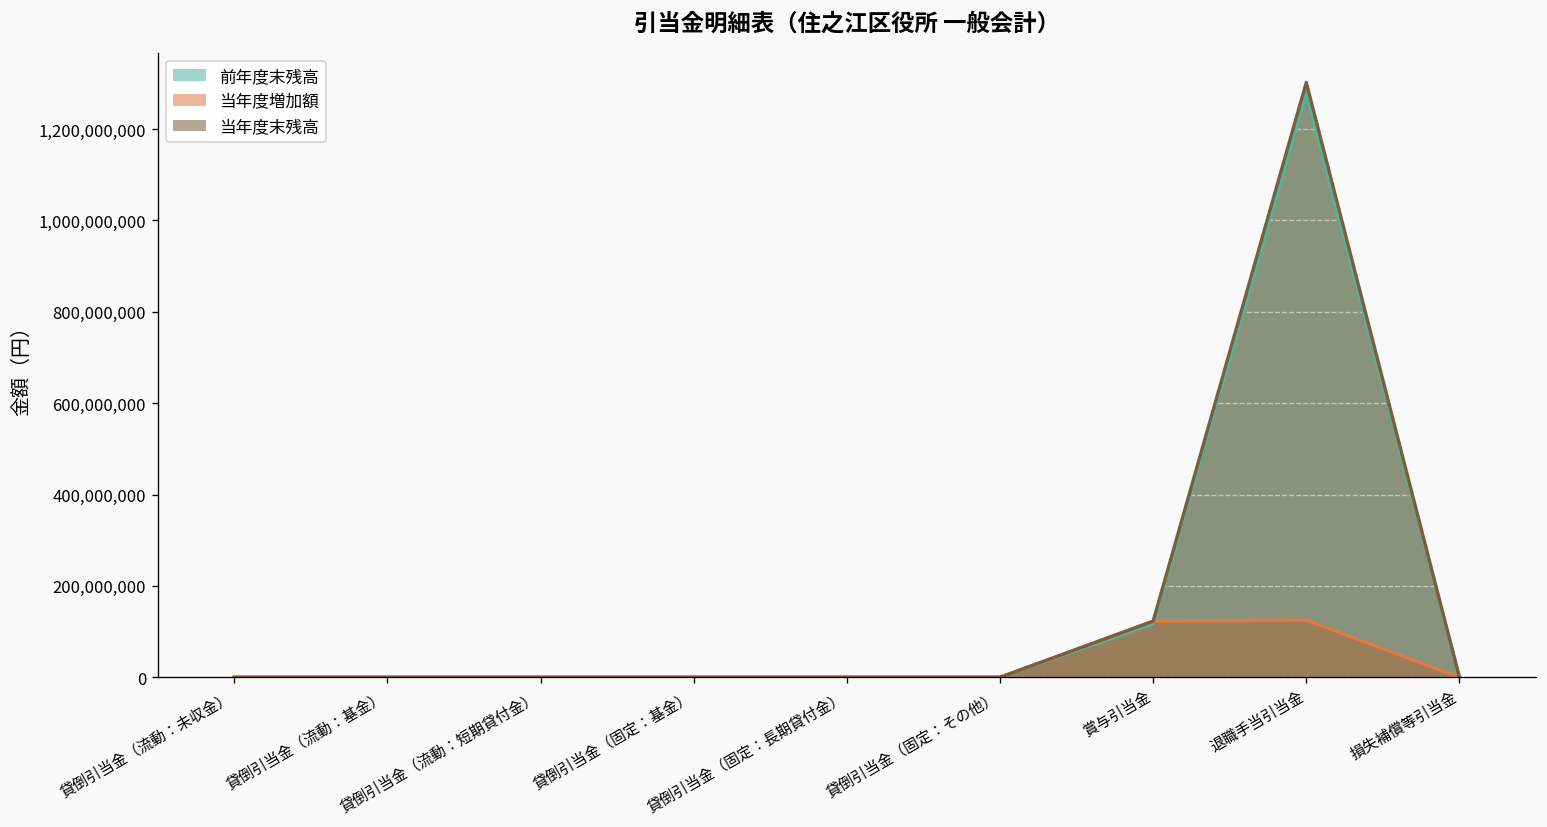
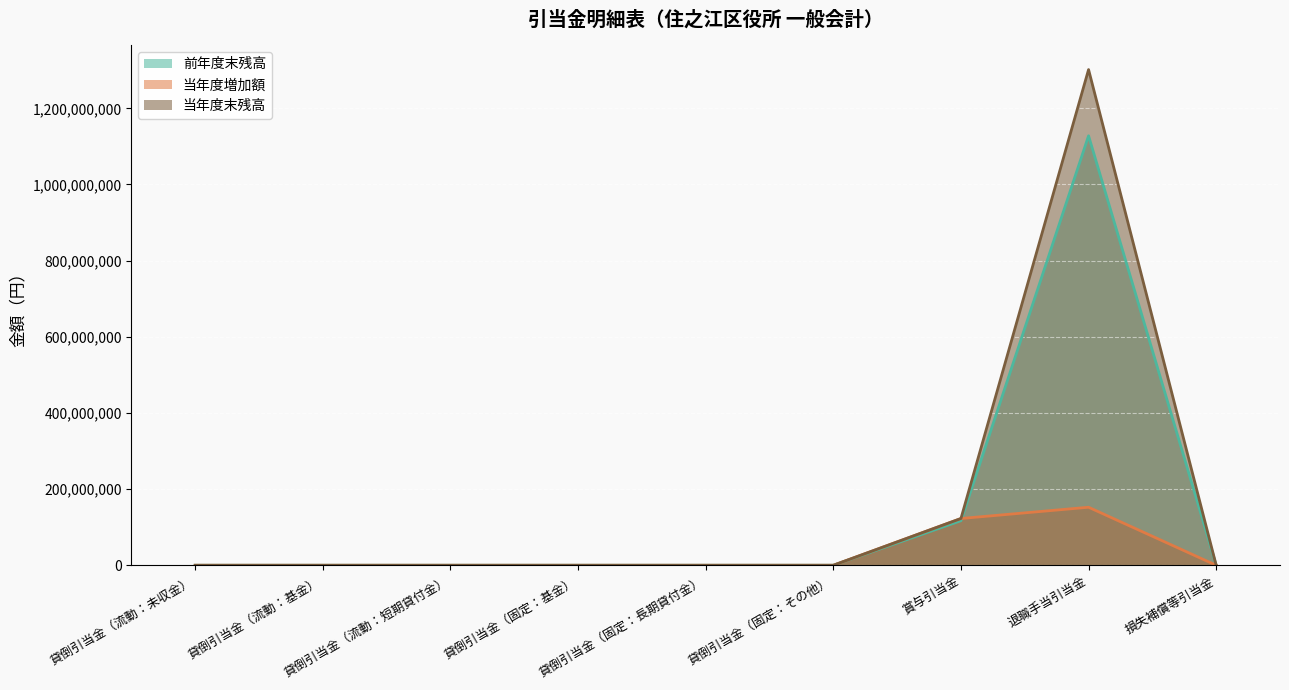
  {
    "前年度末残高": {
-     "退職手当引当金": "1,280,000,000"
+     "退職手当引当金": "1,130,000,000"
    },
    "当年度増加額": {
-     "退職手当引当金": "130,000,000"
+     "退職手当引当金": "150,000,000"
    },
    "当年度末残高": {
      "退職手当引当金": "1,300,000,000"
    }
  }
